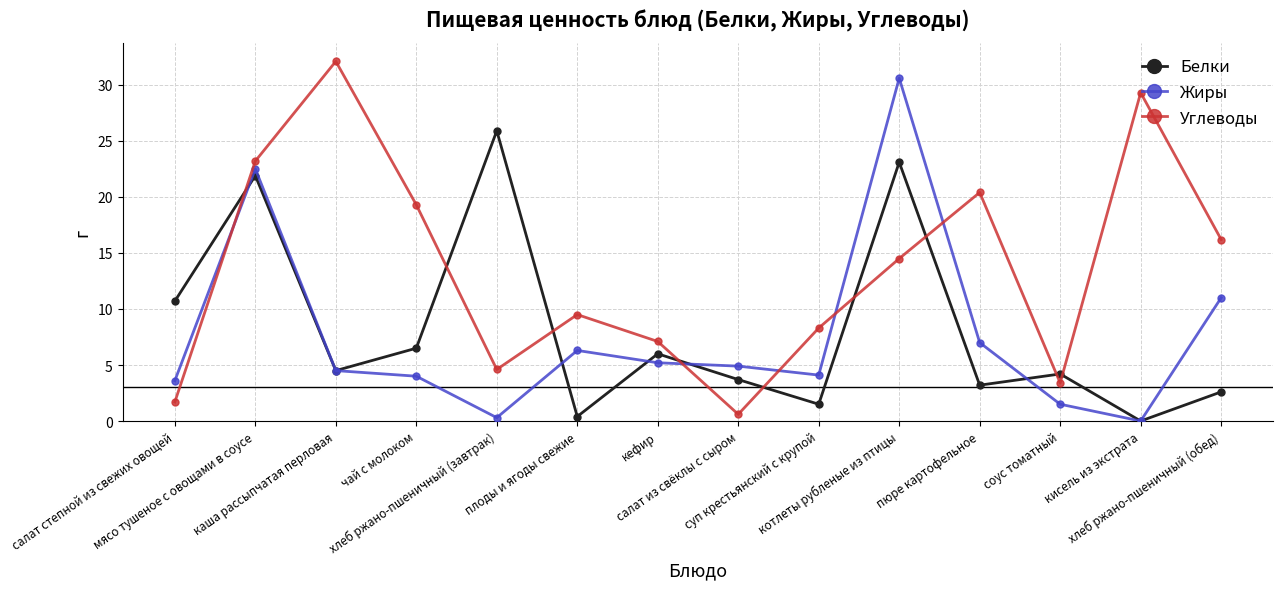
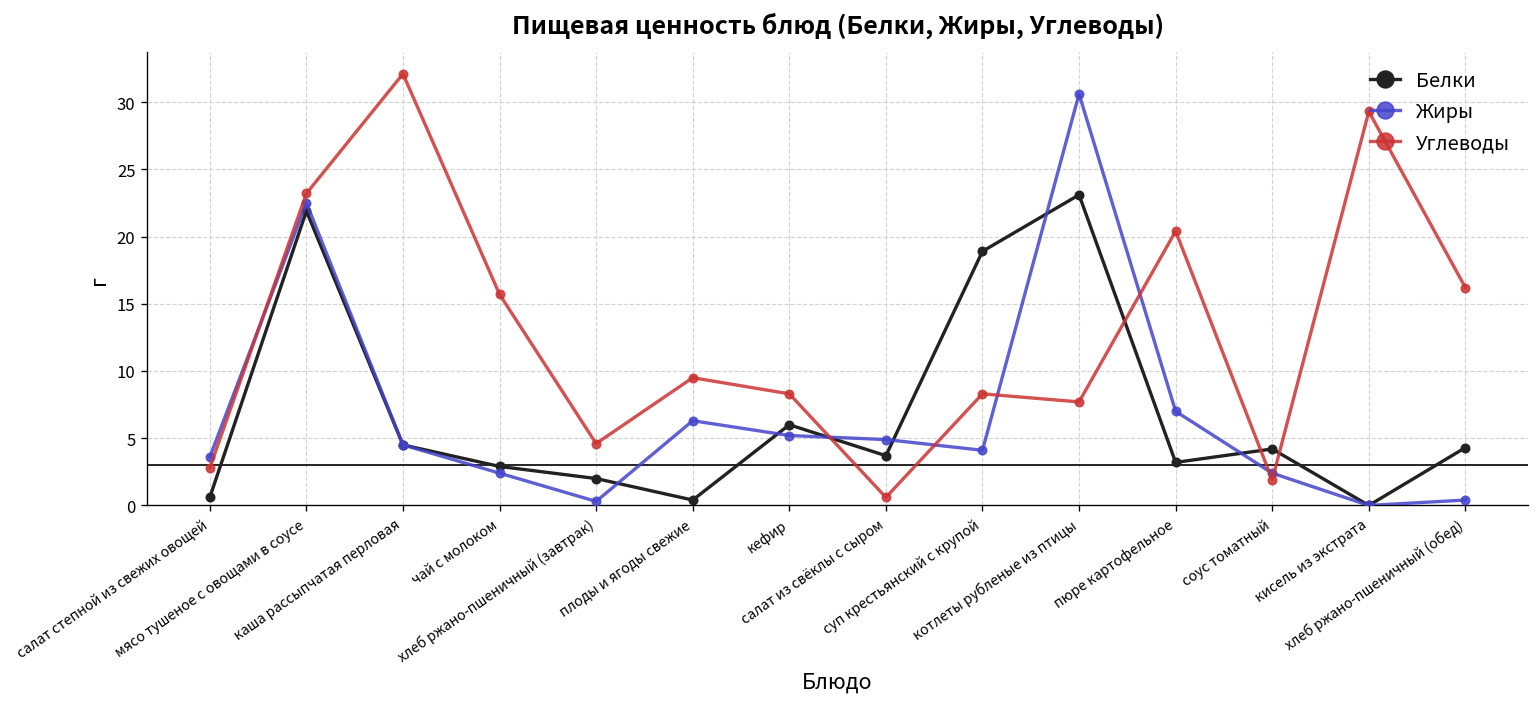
  {
    "Белки": {
-     "салат степной из свежих овощей": 10.7,
+     "салат степной из свежих овощей": 0.6,
      "мясо тушеное с овощами в соусе": 21.9,
-     "чай с молоком": 6.5,
-     "хлеб ржано-пшеничный (завтрак)": 25.9,
+     "чай с молоком": 2.9,
+     "хлеб ржано-пшеничный (завтрак)": 2.0,
      "плоды и ягоды свежие": 0.4,
      "кефир": 6.0,
      "салат из свёклы с сыром": 3.7,
-     "суп крестьянский с крупой": 1.5,
+     "суп крестьянский с крупой": 18.9,
      "котлеты рубленые из птицы": 23.1,
      "пюре картофельное": 3.2,
      "соус томатный": 4.2,
-     "хлеб ржано-пшеничный (обед)": 2.6
+     "хлеб ржано-пшеничный (обед)": 4.3
    },
    "Жиры": {
      "салат степной из свежих овощей": 3.6,
      "мясо тушеное с овощами в соусе": 22.5,
-     "чай с молоком": 4.0,
+     "чай с молоком": 2.4,
      "хлеб ржано-пшеничный (завтрак)": 0.3,
      "плоды и ягоды свежие": 6.3,
      "кефир": 5.2,
      "салат из свёклы с сыром": 4.9,
      "суп крестьянский с крупой": 4.1,
      "котлеты рубленые из птицы": 30.6,
      "пюре картофельное": 7.0,
-     "соус томатный": 1.5,
-     "хлеб ржано-пшеничный (обед)": 11.0
+     "соус томатный": 2.4,
+     "хлеб ржано-пшеничный (обед)": 0.4
    },
    "Углеводы": {
-     "салат степной из свежих овощей": 1.7,
+     "салат степной из свежих овощей": 2.8,
      "мясо тушеное с овощами в соусе": 23.2,
      "каша рассыпчатая перловая": 32.1,
-     "чай с молоком": 19.3,
+     "чай с молоком": 15.7,
      "хлеб ржано-пшеничный (завтрак)": 4.6,
      "плоды и ягоды свежие": 9.5,
-     "кефир": 7.1,
+     "кефир": 8.3,
      "салат из свёклы с сыром": 0.6,
      "суп крестьянский с крупой": 8.3,
-     "котлеты рубленые из птицы": 14.5,
+     "котлеты рубленые из птицы": 7.7,
      "пюре картофельное": 20.4,
-     "соус томатный": 3.4,
+     "соус томатный": 1.9,
      "кисель из экстрата": 29.3,
      "хлеб ржано-пшеничный (обед)": 16.2
    }
  }
